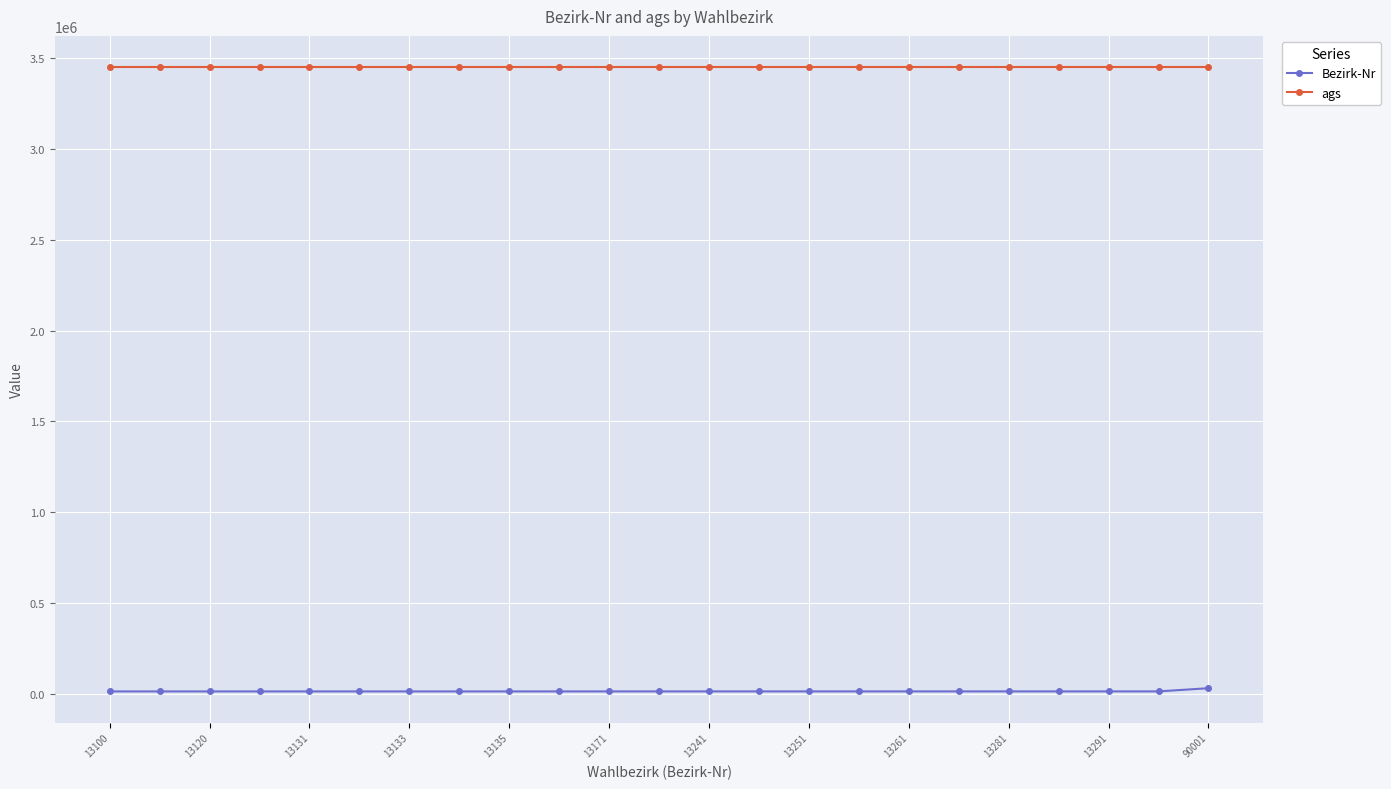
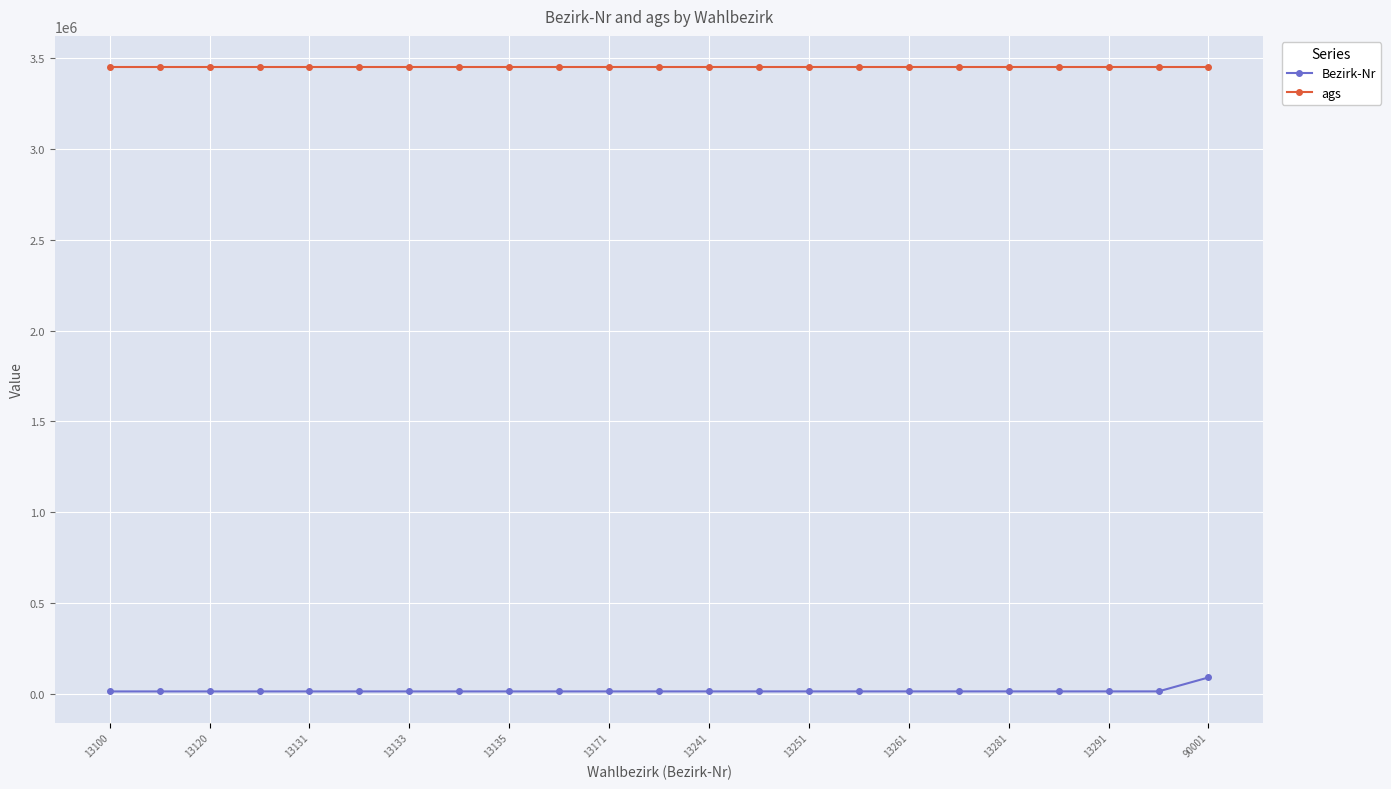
  {
    "Bezirk-Nr": {
      "13100": 10000,
      "13120": 10000,
      "13131": 10000,
      "13133": 10000,
      "13135": 10000,
      "13171": 10000,
      "13241": 10000,
      "13251": 10000,
      "13261": 10000,
      "13281": 10000,
      "13291": 10000,
-     "90001": 30000
+     "90001": 90000
    },
    "ags": {
      "13100": 3450000,
      "13120": 3450000,
      "13131": 3450000,
      "13133": 3450000,
      "13135": 3450000,
      "13171": 3450000,
      "13241": 3450000,
      "13251": 3450000,
      "13261": 3450000,
      "13281": 3450000,
      "13291": 3450000,
      "90001": 3450000
    }
  }
